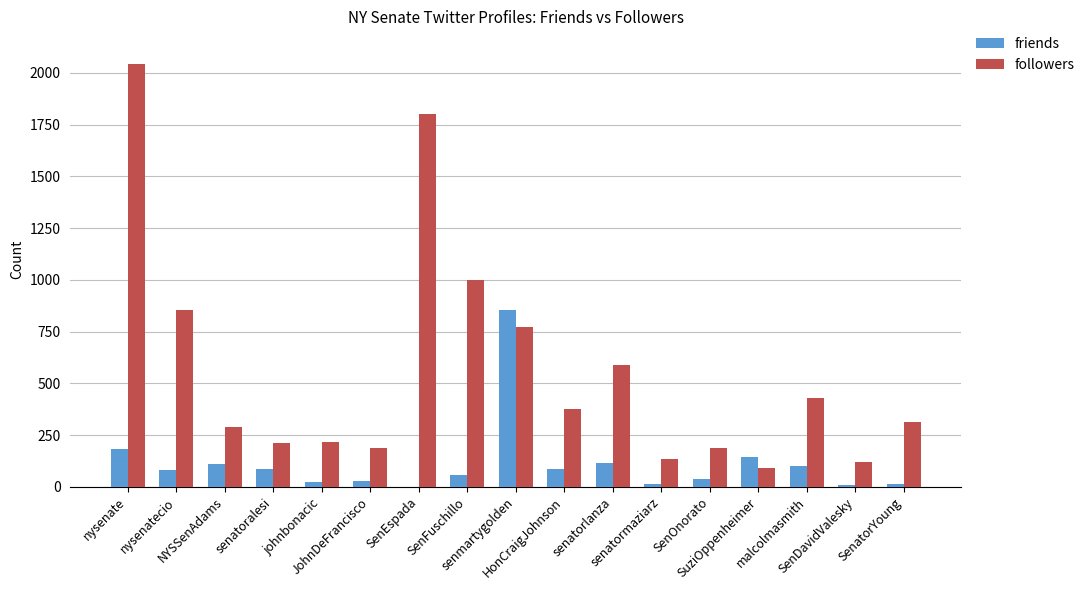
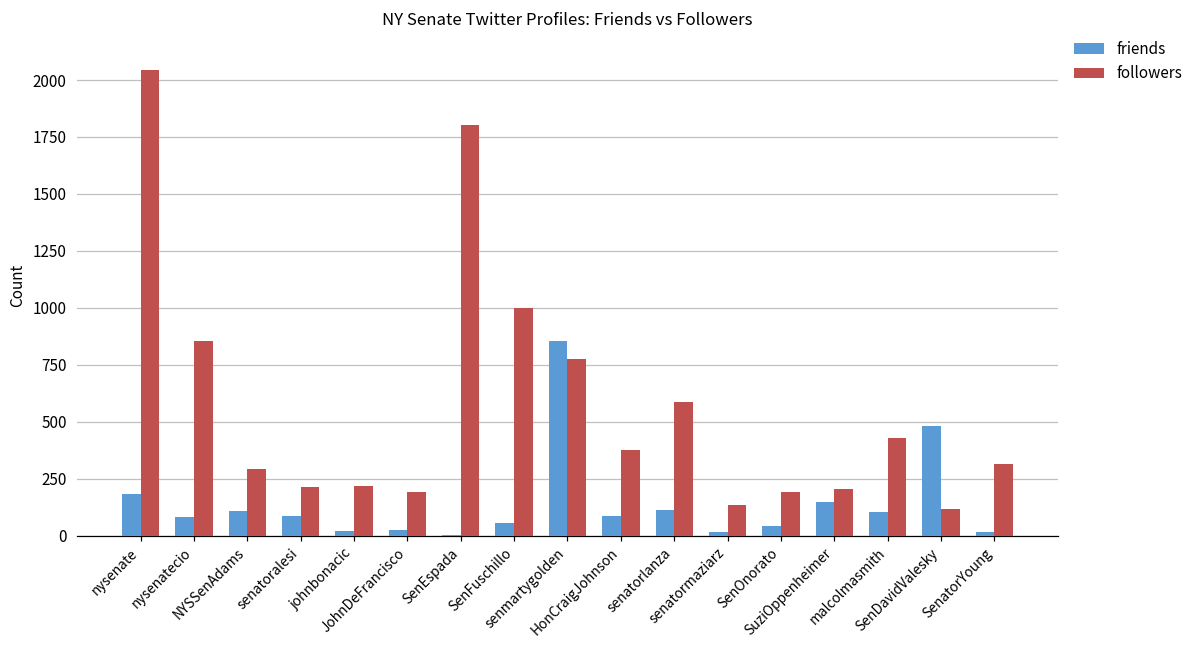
  {
    "friends": {
      "nysenate": 180,
      "nysenatecio": 80,
      "NYSSenAdams": 110,
      "senatoralesi": 90,
      "johnbonacic": 20,
      "JohnDeFrancisco": 30,
      "SenFuschillo": 60,
      "senmartygolden": 860,
      "HonCraigJohnson": 90,
      "senatorlanza": 110,
      "senatormaziarz": 10,
      "SenOnorato": 40,
      "SuziOppenheimer": 150,
      "malcolmasmith": 100,
-     "SenDavidValesky": 10,
+     "SenDavidValesky": 480,
      "SenatorYoung": 20
    },
    "followers": {
      "nysenate": 2040,
      "nysenatecio": 850,
      "NYSSenAdams": 290,
      "senatoralesi": 210,
      "johnbonacic": 220,
      "JohnDeFrancisco": 190,
      "SenEspada": 1800,
      "SenFuschillo": 1000,
      "senmartygolden": 770,
      "HonCraigJohnson": 380,
      "senatorlanza": 590,
      "senatormaziarz": 140,
      "SenOnorato": 190,
-     "SuziOppenheimer": 90,
+     "SuziOppenheimer": 210,
      "malcolmasmith": 430,
      "SenDavidValesky": 120,
      "SenatorYoung": 310
    }
  }
